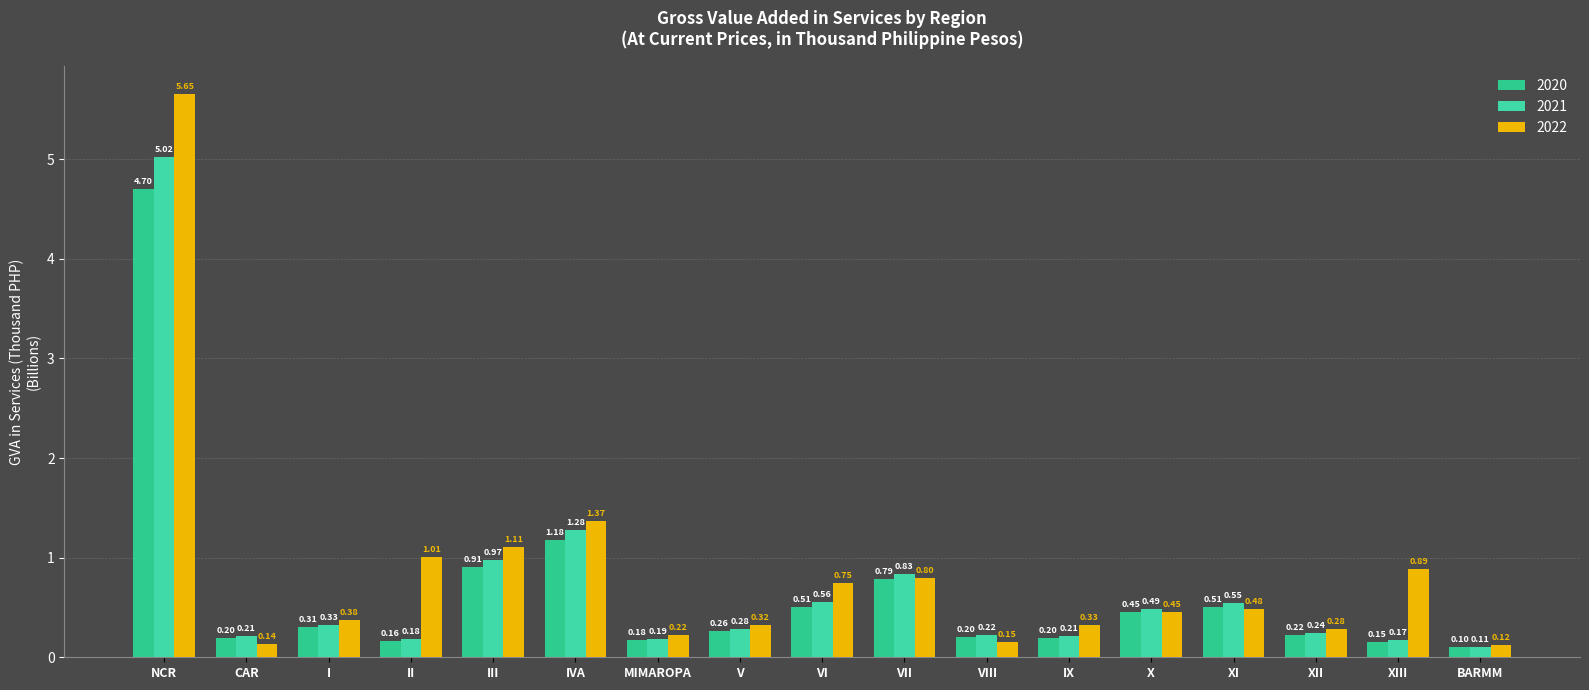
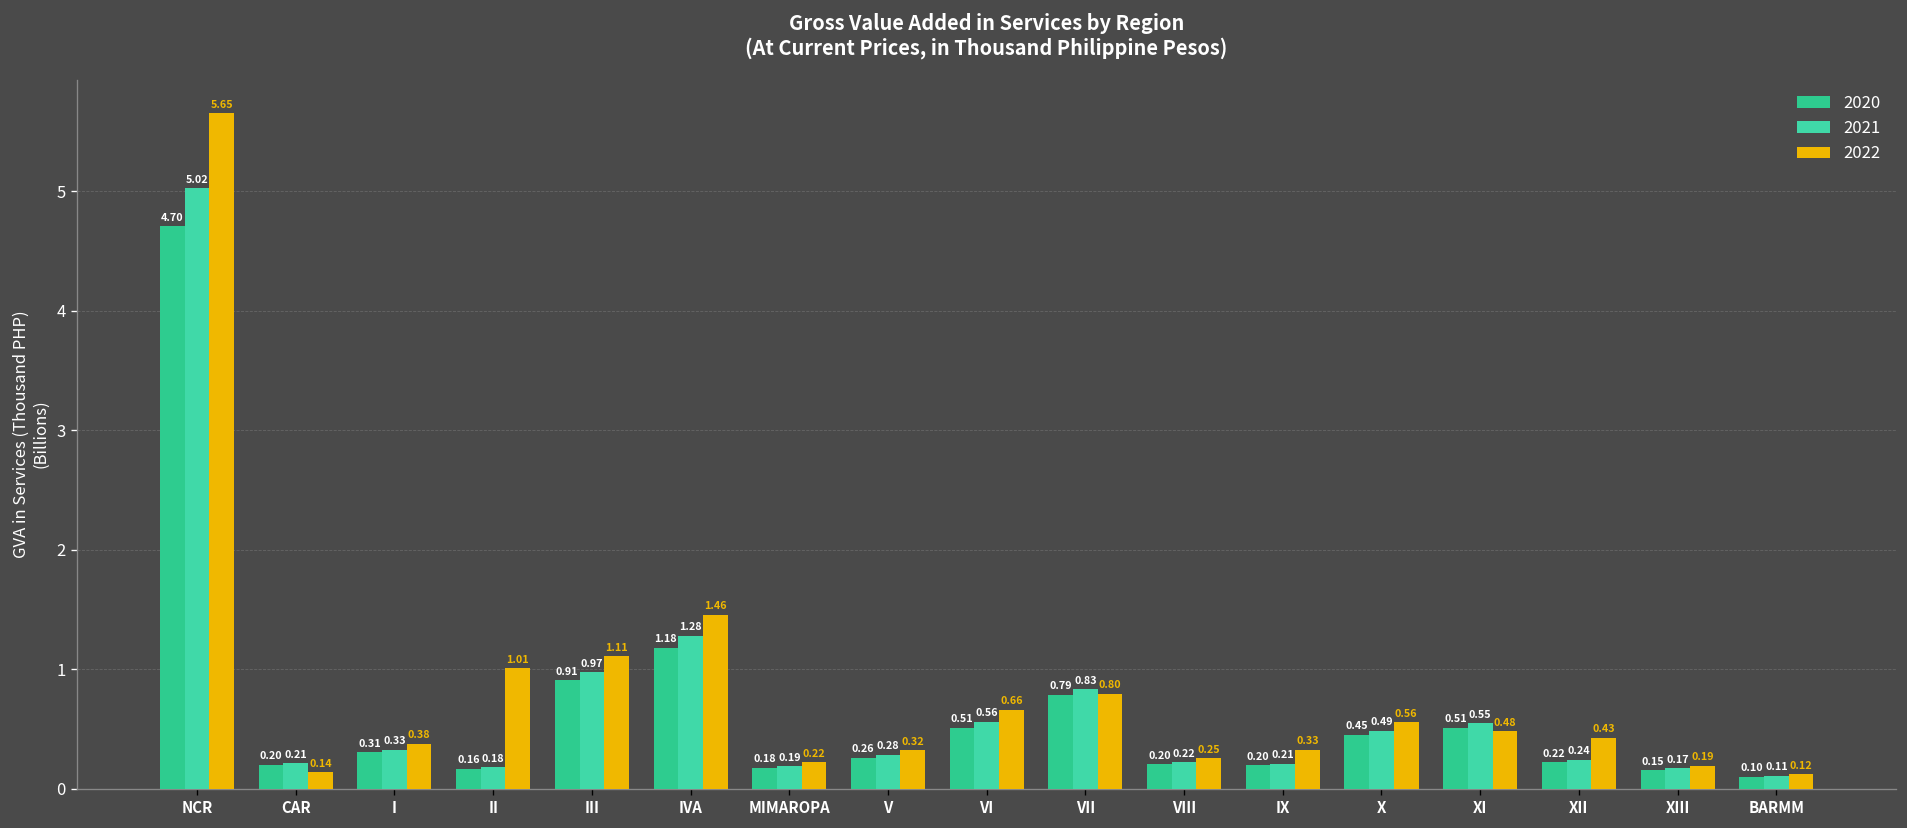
  {
    "2022": {
      "NCR": 5.65,
      "CAR": 0.14,
      "I": 0.38,
      "II": 1.01,
      "III": 1.11,
-     "IVA": 1.37,
+     "IVA": 1.46,
      "MIMAROPA": 0.22,
      "V": 0.32,
-     "VI": 0.75,
+     "VI": 0.66,
      "VII": 0.80,
-     "VIII": 0.15,
+     "VIII": 0.25,
      "IX": 0.33,
-     "X": 0.45,
+     "X": 0.56,
      "XI": 0.48,
-     "XII": 0.28,
-     "XIII": 0.89,
+     "XII": 0.43,
+     "XIII": 0.19,
      "BARMM": 0.12
    }
  }
